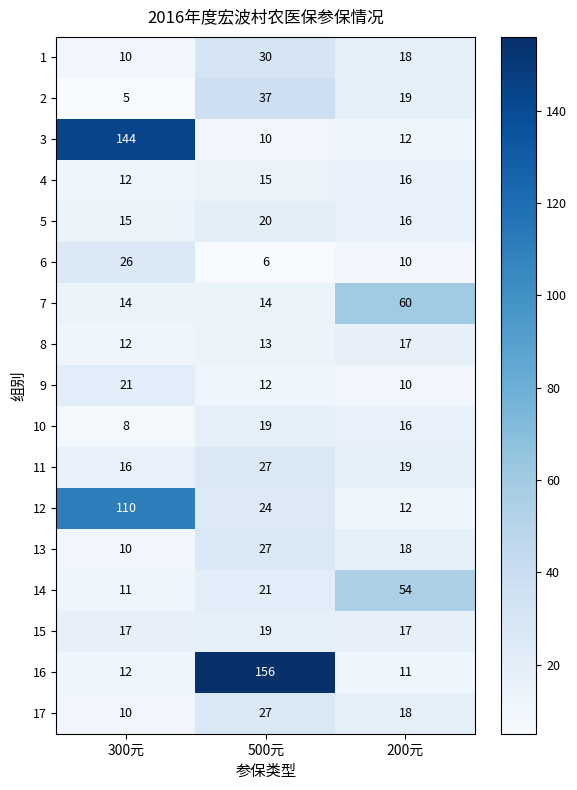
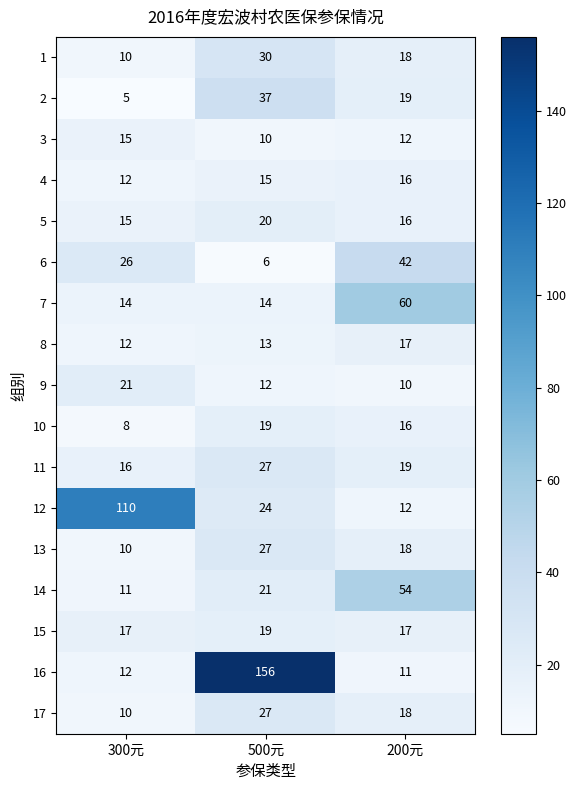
  {
    "1": {
      "300元": 10,
      "500元": 30,
      "200元": 18
    },
    "2": {
      "300元": 5,
      "500元": 37,
      "200元": 19
    },
    "3": {
-     "300元": 144,
+     "300元": 15,
      "500元": 10,
      "200元": 12
    },
    "4": {
      "300元": 12,
      "500元": 15,
      "200元": 16
    },
    "5": {
      "300元": 15,
      "500元": 20,
      "200元": 16
    },
    "6": {
      "300元": 26,
      "500元": 6,
-     "200元": 10
+     "200元": 42
    },
    "7": {
      "300元": 14,
      "500元": 14,
      "200元": 60
    },
    "8": {
      "300元": 12,
      "500元": 13,
      "200元": 17
    },
    "9": {
      "300元": 21,
      "500元": 12,
      "200元": 10
    },
    "10": {
      "300元": 8,
      "500元": 19,
      "200元": 16
    },
    "11": {
      "300元": 16,
      "500元": 27,
      "200元": 19
    },
    "12": {
      "300元": 110,
      "500元": 24,
      "200元": 12
    },
    "13": {
      "300元": 10,
      "500元": 27,
      "200元": 18
    },
    "14": {
      "300元": 11,
      "500元": 21,
      "200元": 54
    },
    "15": {
      "300元": 17,
      "500元": 19,
      "200元": 17
    },
    "16": {
      "300元": 12,
      "500元": 156,
      "200元": 11
    },
    "17": {
      "300元": 10,
      "500元": 27,
      "200元": 18
    }
  }
